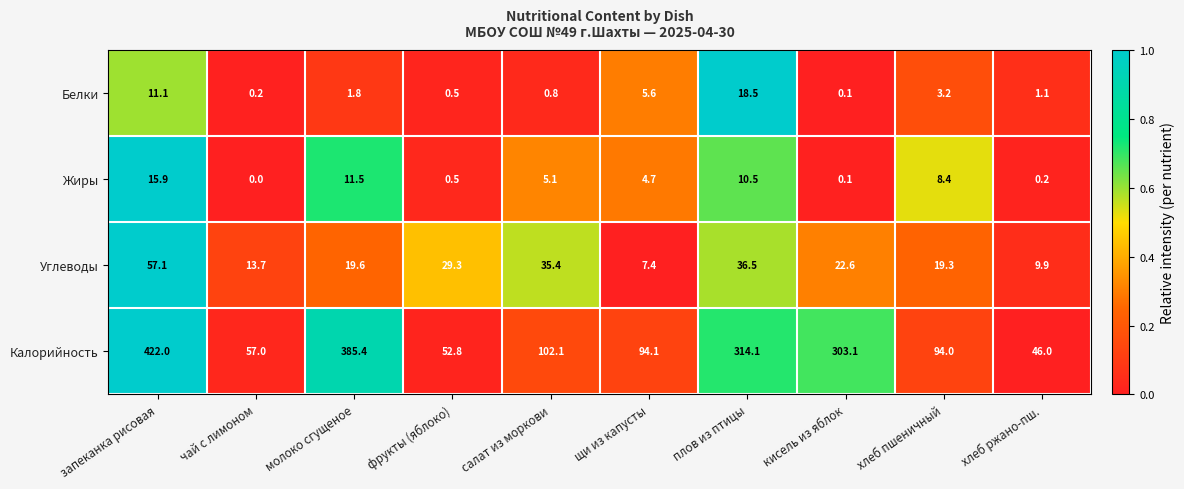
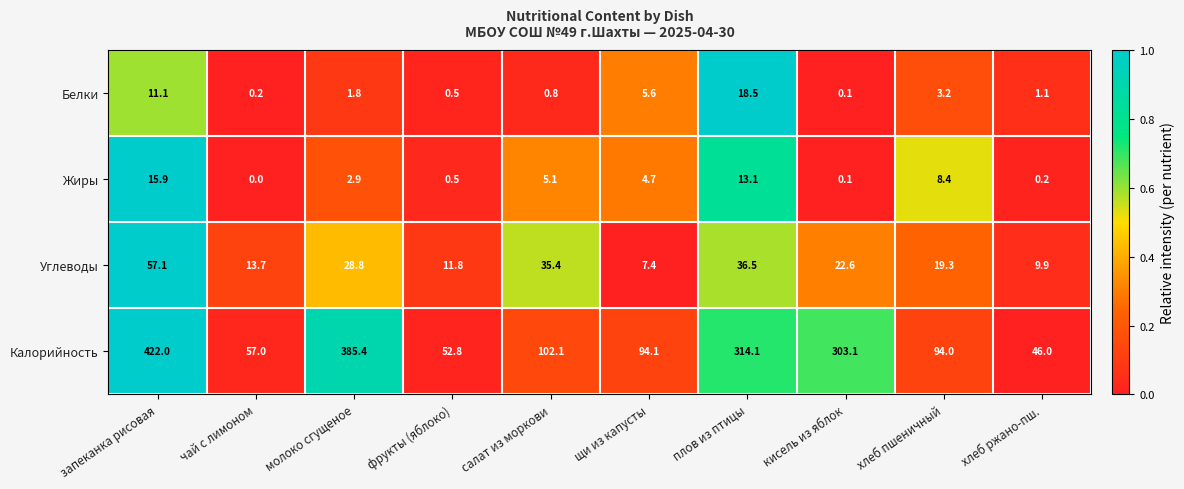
  {
    "Белки": {
      "запеканка рисовая": 11.1,
      "чай с лимоном": 0.2,
      "молоко сгущеное": 1.8,
      "фрукты (яблоко)": 0.5,
      "салат из моркови": 0.8,
      "щи из капусты": 5.6,
      "плов из птицы": 18.5,
      "кисель из яблок": 0.1,
      "хлеб пшеничный": 3.2,
      "хлеб ржано-пш.": 1.1
    },
    "Жиры": {
      "запеканка рисовая": 15.9,
      "чай с лимоном": 0.0,
-     "молоко сгущеное": 11.5,
+     "молоко сгущеное": 2.9,
      "фрукты (яблоко)": 0.5,
      "салат из моркови": 5.1,
      "щи из капусты": 4.7,
-     "плов из птицы": 10.5,
+     "плов из птицы": 13.1,
      "кисель из яблок": 0.1,
      "хлеб пшеничный": 8.4,
      "хлеб ржано-пш.": 0.2
    },
    "Углеводы": {
      "запеканка рисовая": 57.1,
      "чай с лимоном": 13.7,
-     "молоко сгущеное": 19.6,
-     "фрукты (яблоко)": 29.3,
+     "молоко сгущеное": 28.8,
+     "фрукты (яблоко)": 11.8,
      "салат из моркови": 35.4,
      "щи из капусты": 7.4,
      "плов из птицы": 36.5,
      "кисель из яблок": 22.6,
      "хлеб пшеничный": 19.3,
      "хлеб ржано-пш.": 9.9
    },
    "Калорийность": {
      "запеканка рисовая": 422.0,
      "чай с лимоном": 57.0,
      "молоко сгущеное": 385.4,
      "фрукты (яблоко)": 52.8,
      "салат из моркови": 102.1,
      "щи из капусты": 94.1,
      "плов из птицы": 314.1,
      "кисель из яблок": 303.1,
      "хлеб пшеничный": 94.0,
      "хлеб ржано-пш.": 46.0
    }
  }
